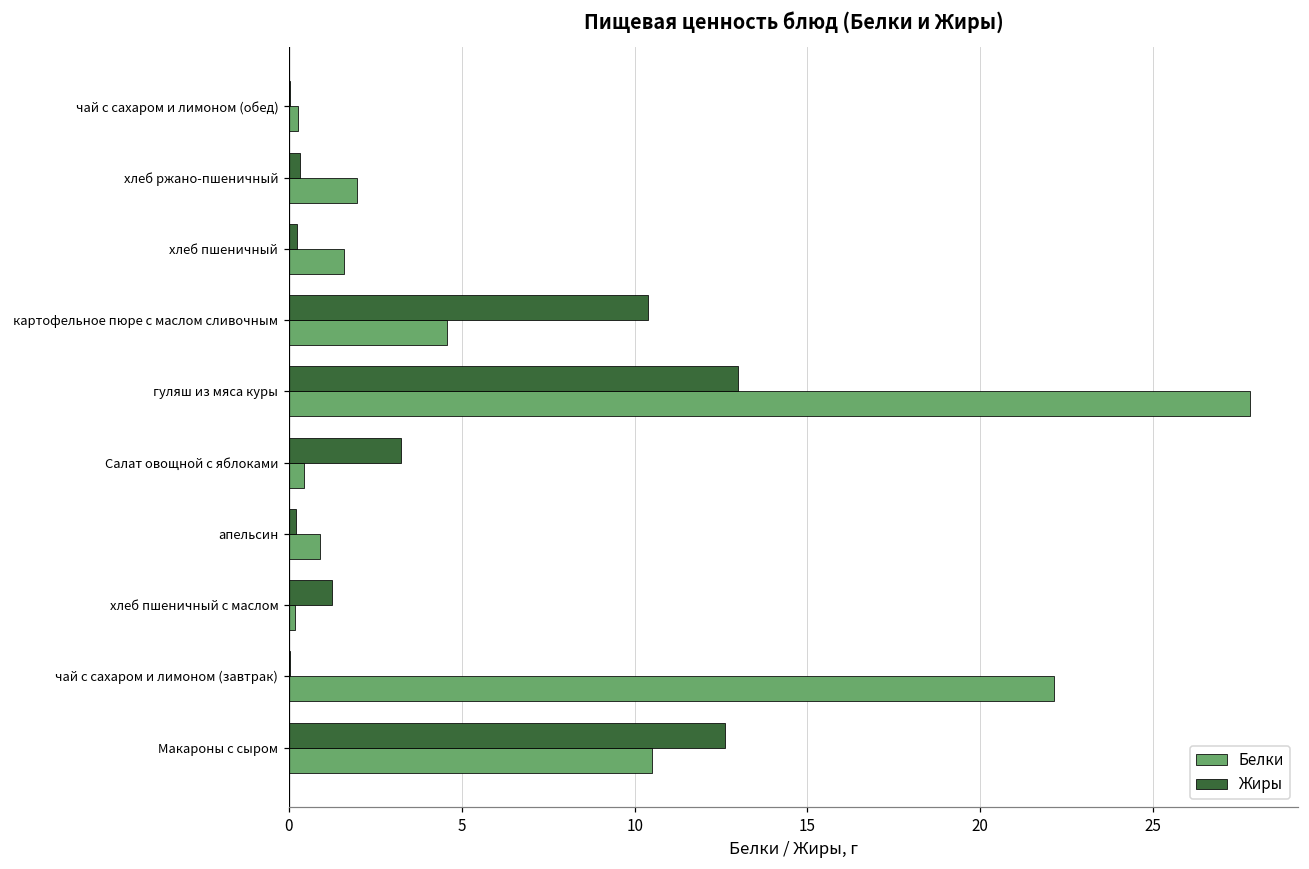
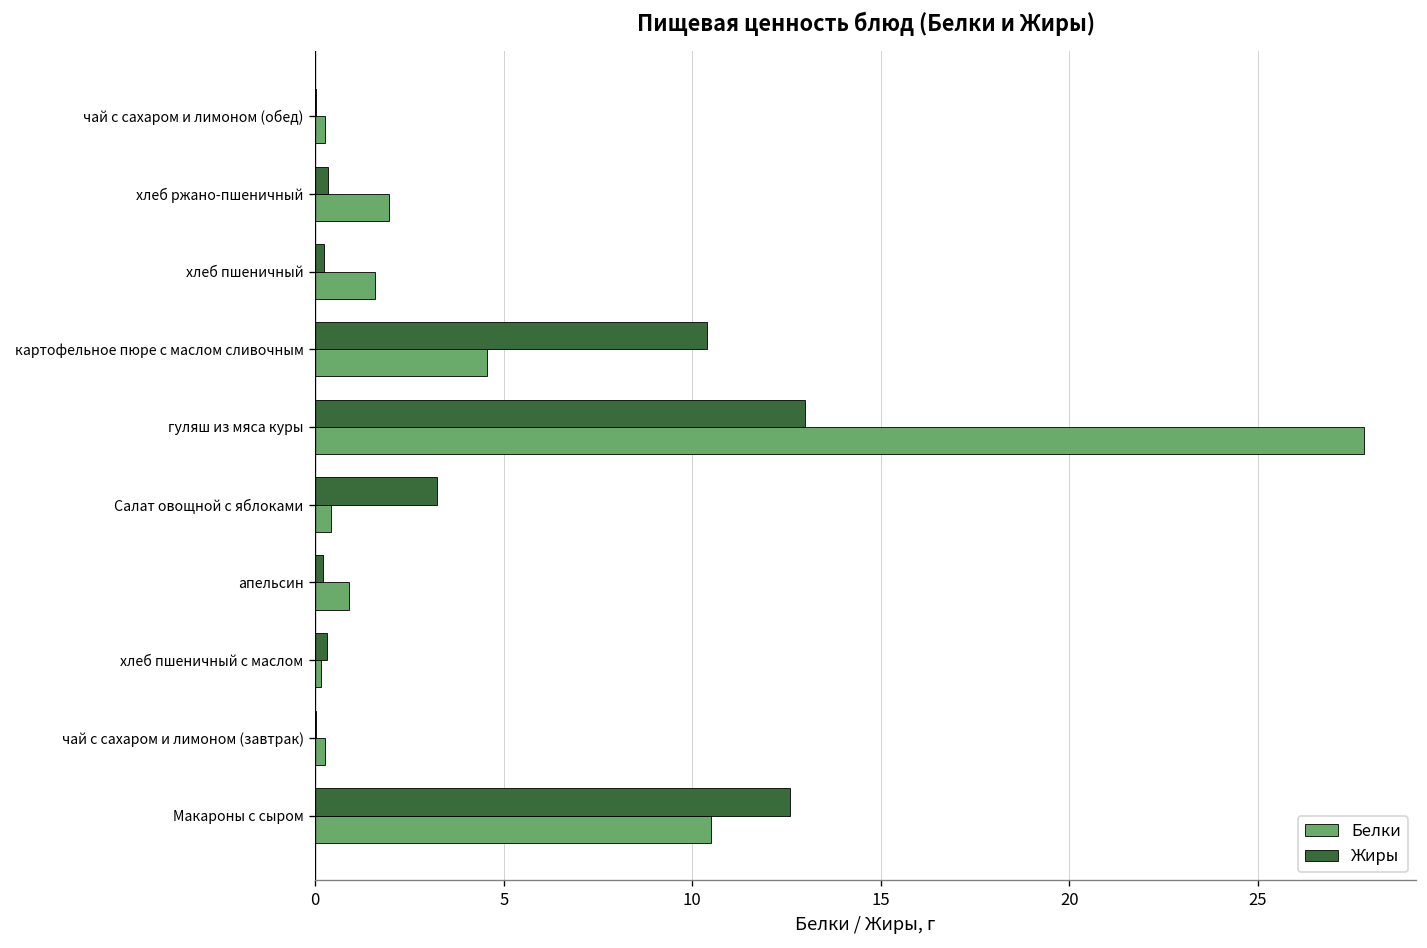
  {
    "Белки": {
      "чай с сахаром и лимоном (обед)": 0.3,
      "хлеб ржано-пшеничный": 2.0,
      "хлеб пшеничный": 1.6,
      "картофельное пюре с маслом сливочным": 4.6,
      "гуляш из мяса куры": 27.8,
      "Салат овощной с яблоками": 0.4,
      "апельсин": 0.9,
      "хлеб пшеничный с маслом": 0.2,
-     "чай с сахаром и лимоном (завтрак)": 22.1,
+     "чай с сахаром и лимоном (завтрак)": 0.3,
      "Макароны с сыром": 10.5
    },
    "Жиры": {
      "хлеб ржано-пшеничный": 0.3,
      "хлеб пшеничный": 0.2,
      "картофельное пюре с маслом сливочным": 10.4,
      "гуляш из мяса куры": 13.0,
      "Салат овощной с яблоками": 3.2,
      "апельсин": 0.2,
-     "хлеб пшеничный с маслом": 1.3,
+     "хлеб пшеничный с маслом": 0.3,
      "Макароны с сыром": 12.6
    }
  }
